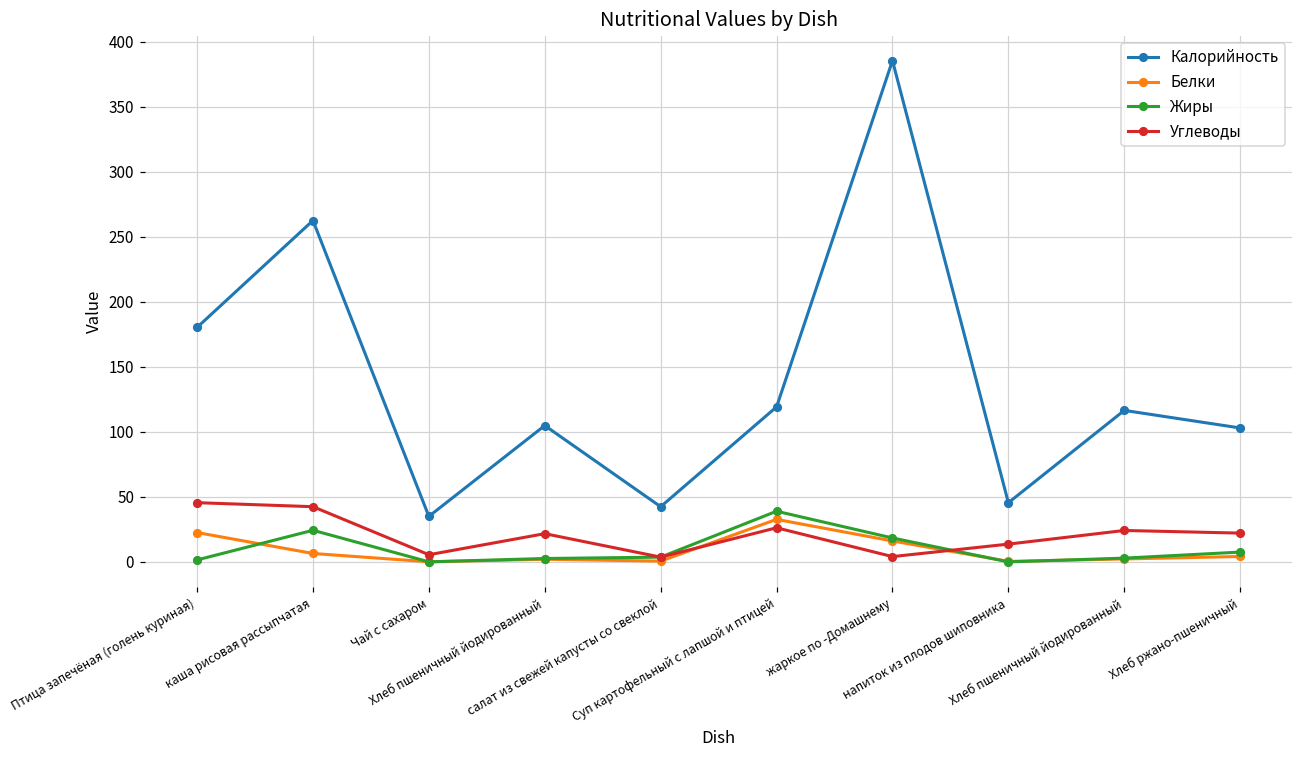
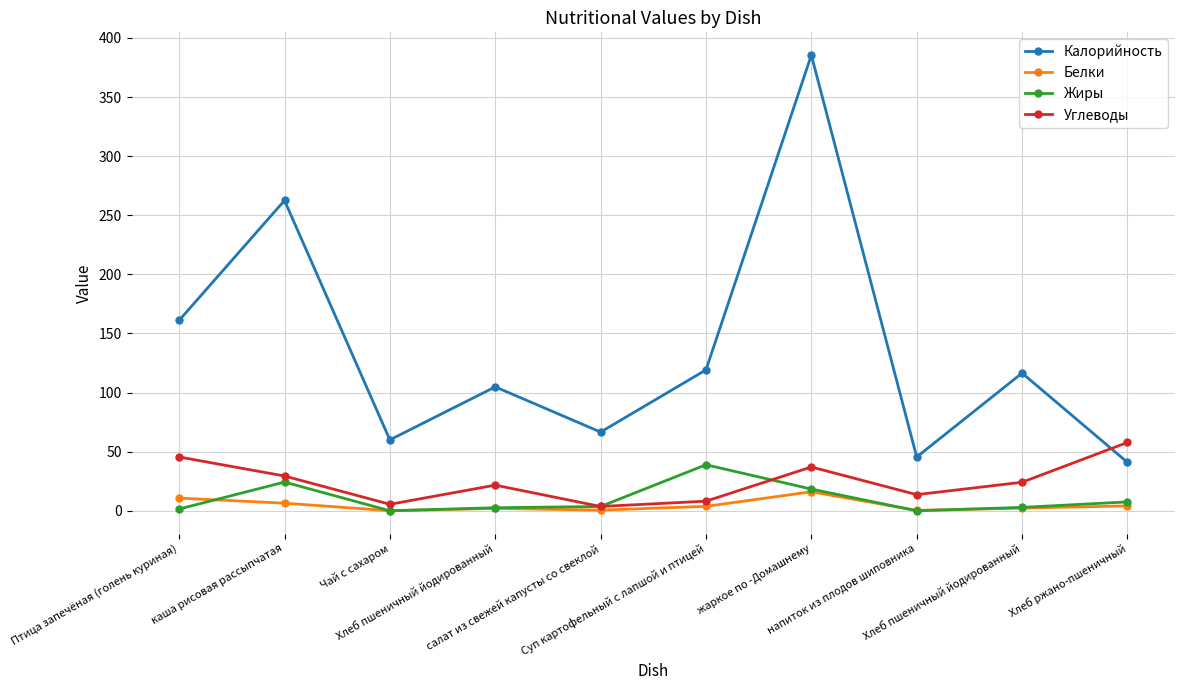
  {
    "Калорийность": {
-     "Птица запечёная (голень куриная)": 180,
+     "Птица запечёная (голень куриная)": 161,
      "каша рисовая рассыпчатая": 263,
-     "Чай с сахаром": 35,
-     "салат из свежей капусты со свеклой": 42,
+     "Чай с сахаром": 60,
+     "салат из свежей капусты со свеклой": 67,
      "Суп картофельный с лапшой и птицей": 119,
      "жаркое по -Домашнему": 386,
      "напиток из плодов шиповника": 46,
-     "Хлеб ржано-пшеничный": 103
+     "Хлеб ржано-пшеничный": 41
    },
    "Белки": {
-     "Птица запечёная (голень куриная)": 23,
+     "Птица запечёная (голень куриная)": 11,
      "каша рисовая рассыпчатая": 6,
      "салат из свежей капусты со свеклой": 1,
-     "Суп картофельный с лапшой и птицей": 33,
+     "Суп картофельный с лапшой и птицей": 4,
      "жаркое по -Домашнему": 16,
      "Хлеб ржано-пшеничный": 4
    },
    "Жиры": {
      "Птица запечёная (голень куриная)": 2,
      "каша рисовая рассыпчатая": 24,
      "Суп картофельный с лапшой и птицей": 39,
      "жаркое по -Домашнему": 18,
      "Хлеб ржано-пшеничный": 8
    },
    "Углеводы": {
      "Птица запечёная (голень куриная)": 46,
-     "каша рисовая рассыпчатая": 42,
+     "каша рисовая рассыпчатая": 29,
      "Чай с сахаром": 6,
-     "Суп картофельный с лапшой и птицей": 26,
-     "жаркое по -Домашнему": 4,
+     "Суп картофельный с лапшой и птицей": 8,
+     "жаркое по -Домашнему": 37,
      "напиток из плодов шиповника": 14,
-     "Хлеб ржано-пшеничный": 22
+     "Хлеб ржано-пшеничный": 58
    }
  }
